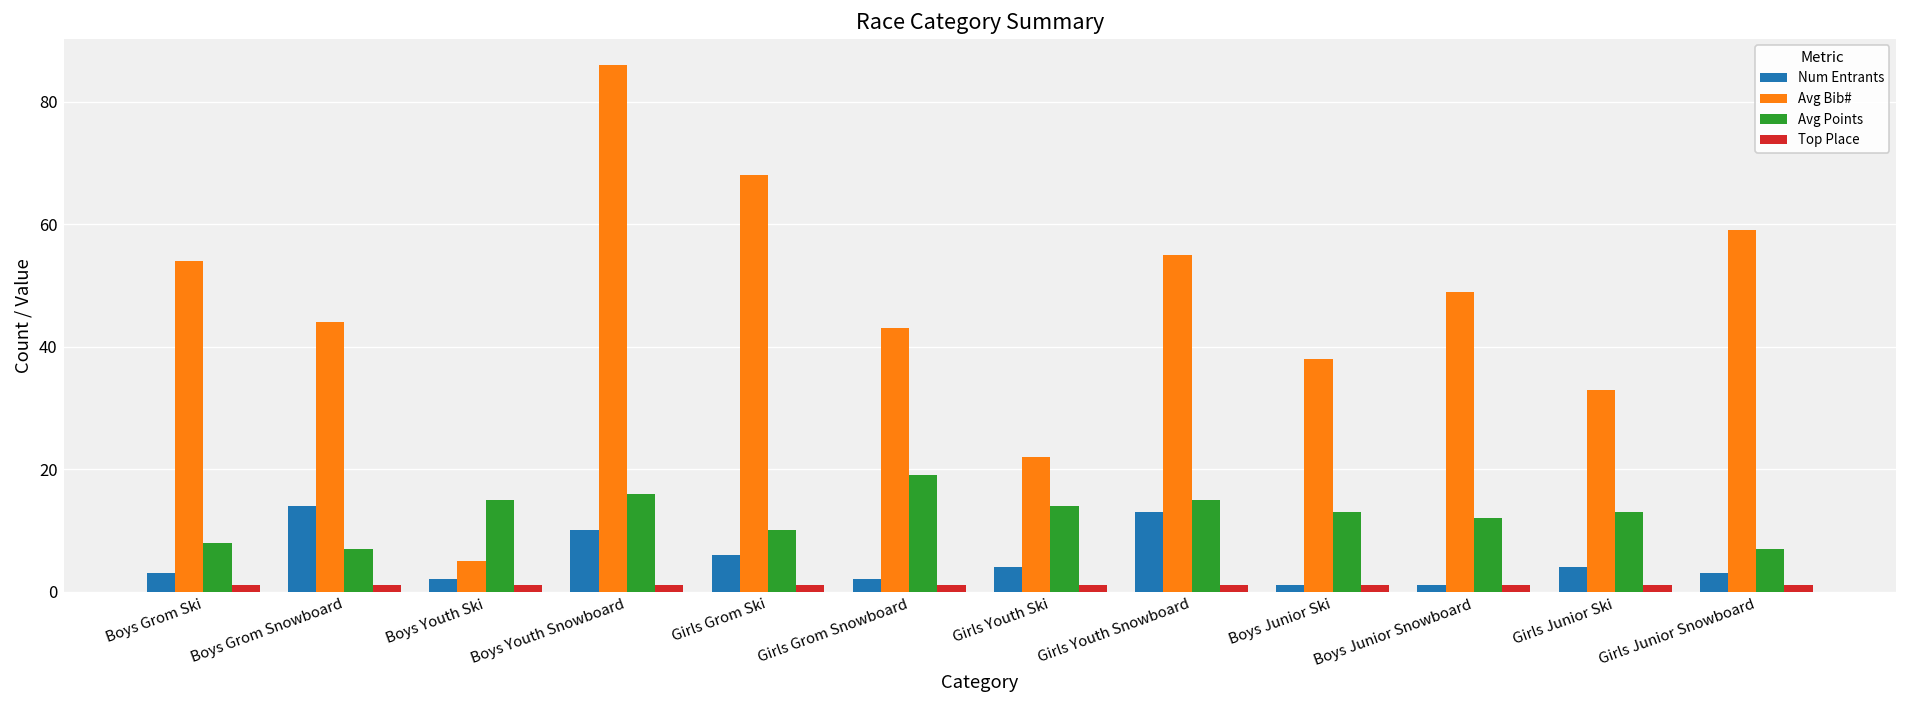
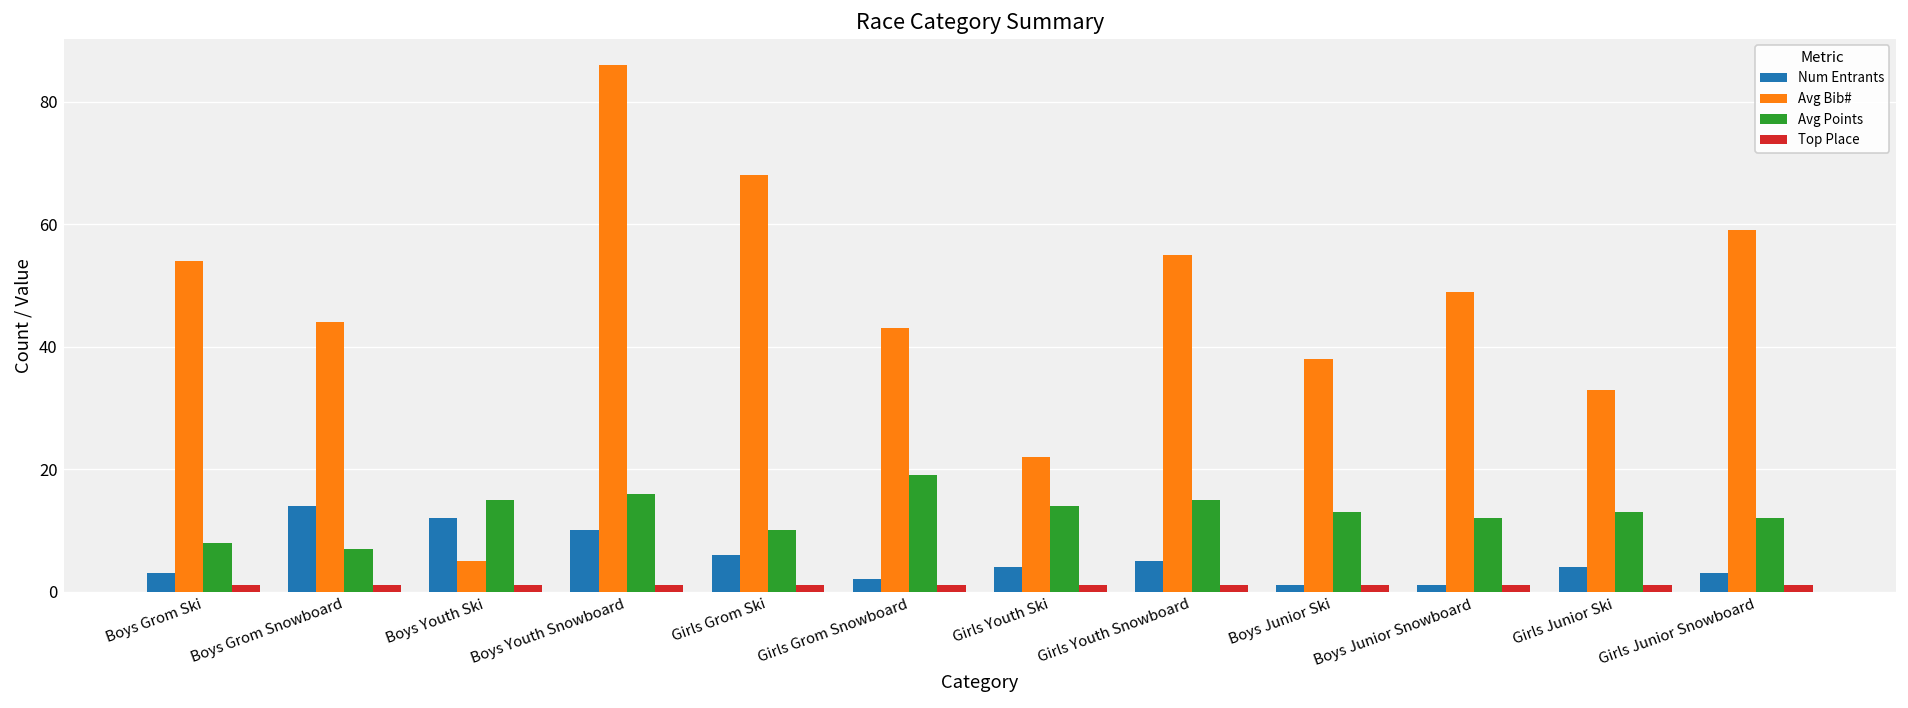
  {
    "Num Entrants": {
      "Boys Grom Ski": 3,
      "Boys Grom Snowboard": 14,
-     "Boys Youth Ski": 2,
+     "Boys Youth Ski": 12,
      "Boys Youth Snowboard": 10,
      "Girls Grom Ski": 6,
      "Girls Grom Snowboard": 2,
      "Girls Youth Ski": 4,
-     "Girls Youth Snowboard": 13,
+     "Girls Youth Snowboard": 5,
      "Boys Junior Ski": 1,
      "Boys Junior Snowboard": 1,
      "Girls Junior Ski": 4,
      "Girls Junior Snowboard": 3
    },
    "Avg Bib#": {
      "Boys Grom Ski": 54,
      "Boys Grom Snowboard": 44,
      "Boys Youth Ski": 5,
      "Boys Youth Snowboard": 86,
      "Girls Grom Ski": 68,
      "Girls Grom Snowboard": 43,
      "Girls Youth Ski": 22,
      "Girls Youth Snowboard": 55,
      "Boys Junior Ski": 38,
      "Boys Junior Snowboard": 49,
      "Girls Junior Ski": 33,
      "Girls Junior Snowboard": 59
    },
    "Avg Points": {
      "Boys Grom Ski": 8,
      "Boys Grom Snowboard": 7,
      "Boys Youth Ski": 15,
      "Boys Youth Snowboard": 16,
      "Girls Grom Ski": 10,
      "Girls Grom Snowboard": 19,
      "Girls Youth Ski": 14,
      "Girls Youth Snowboard": 15,
      "Boys Junior Ski": 13,
      "Boys Junior Snowboard": 12,
      "Girls Junior Ski": 13,
-     "Girls Junior Snowboard": 7
+     "Girls Junior Snowboard": 12
    },
    "Top Place": {
      "Boys Grom Ski": 1,
      "Boys Grom Snowboard": 1,
      "Boys Youth Ski": 1,
      "Boys Youth Snowboard": 1,
      "Girls Grom Ski": 1,
      "Girls Grom Snowboard": 1,
      "Girls Youth Ski": 1,
      "Girls Youth Snowboard": 1,
      "Boys Junior Ski": 1,
      "Boys Junior Snowboard": 1,
      "Girls Junior Ski": 1,
      "Girls Junior Snowboard": 1
    }
  }
